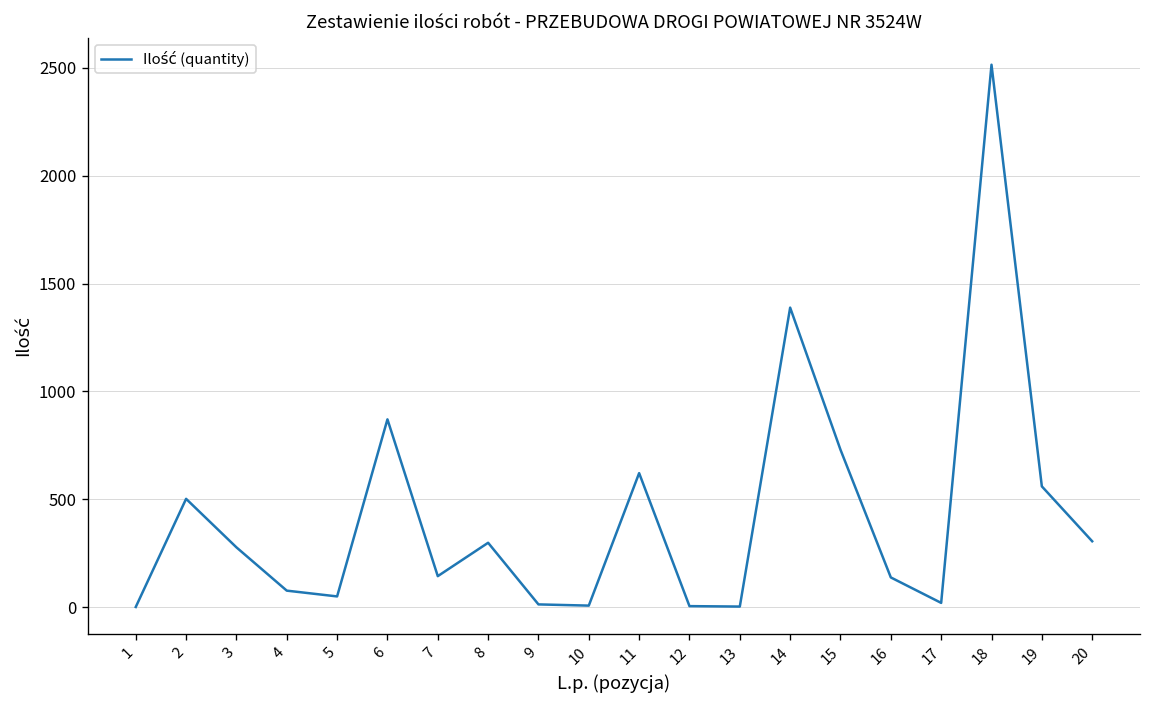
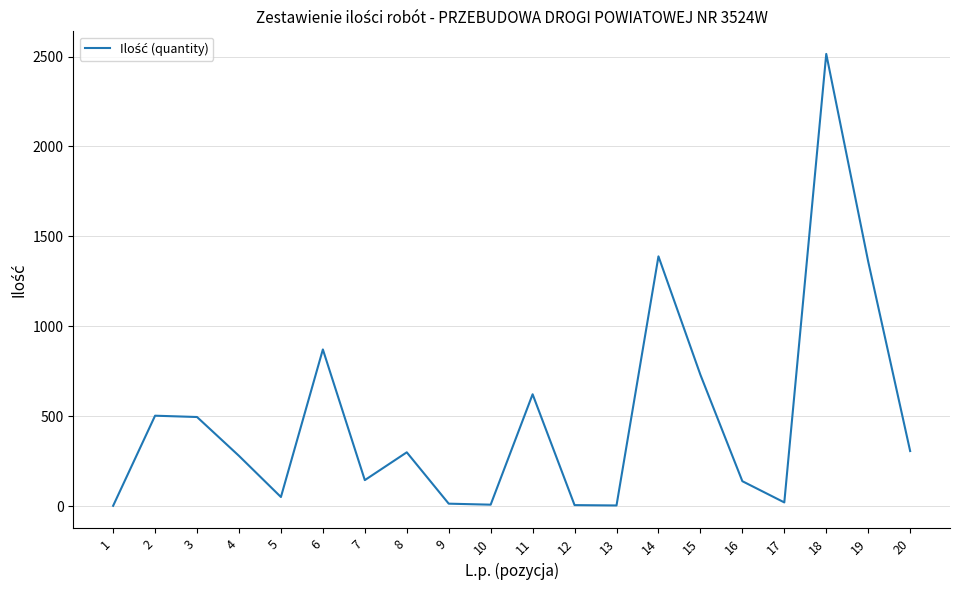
  {
    "1": 0,
    "2": 500,
-   "3": 280,
-   "4": 80,
+   "3": 500,
+   "4": 280,
    "5": 50,
    "6": 870,
    "7": 140,
    "8": 300,
    "9": 10,
    "10": 10,
    "11": 620,
    "12": 10,
    "13": 0,
    "14": 1390,
    "15": 730,
    "16": 140,
    "17": 20,
    "18": 2510,
-   "19": 560,
+   "19": 1360,
    "20": 310
  }
